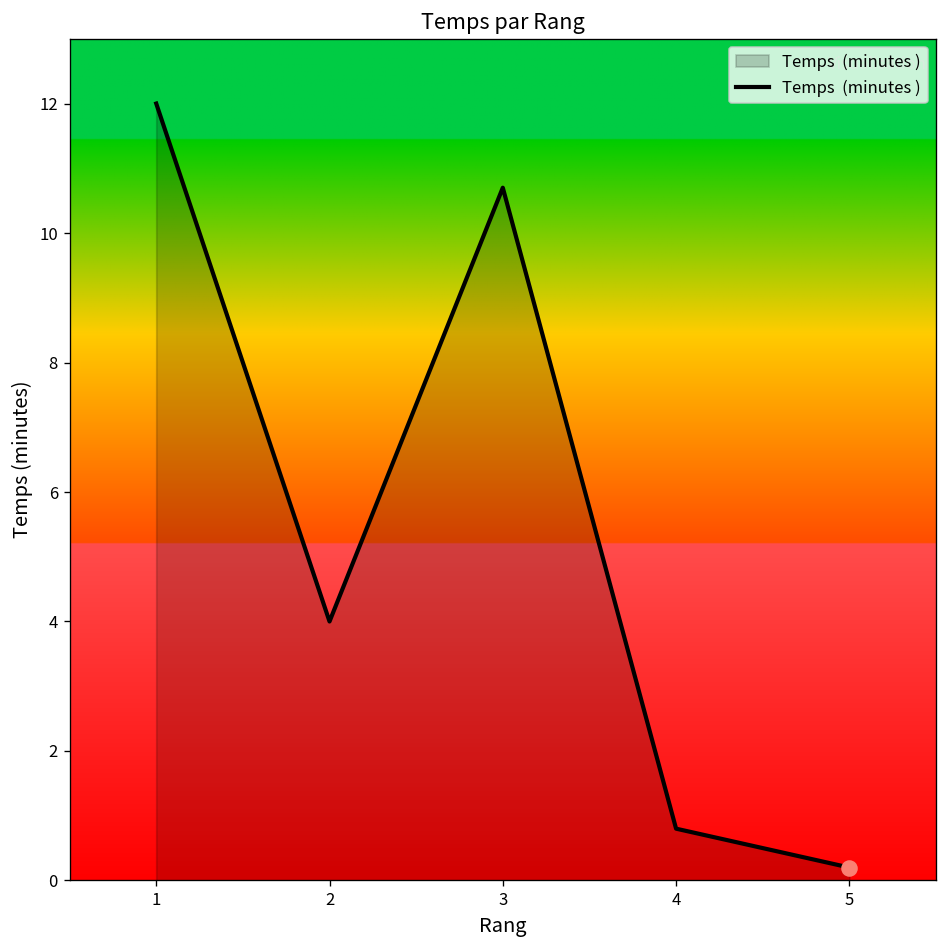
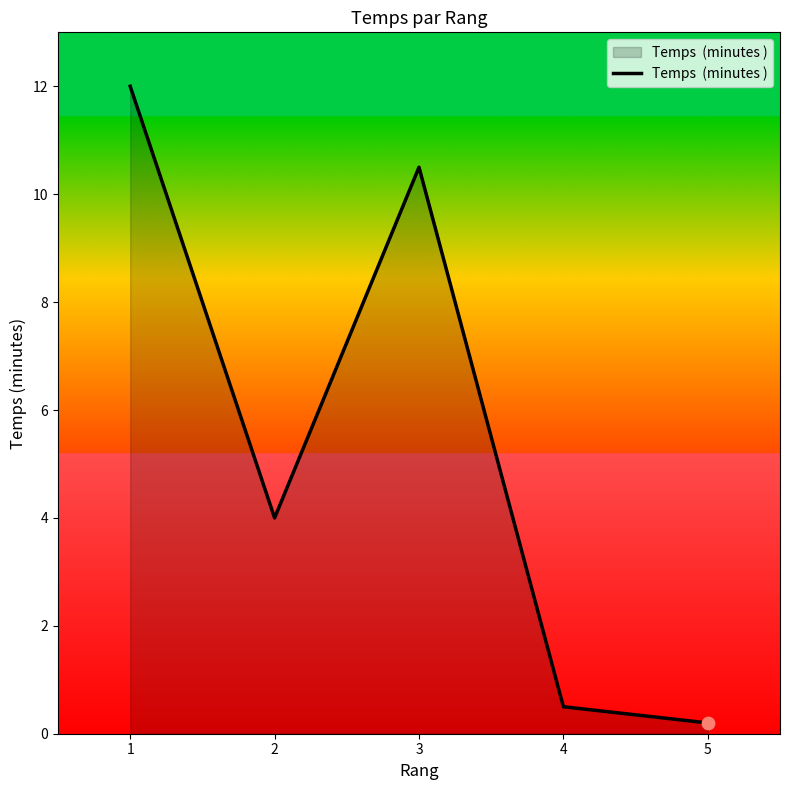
  {
    "Temps (minutes )": {
      "1": 12.0,
      "2": 4.0,
-     "3": 10.7,
-     "4": 0.8
+     "3": 10.5,
+     "4": 0.5
    }
  }
